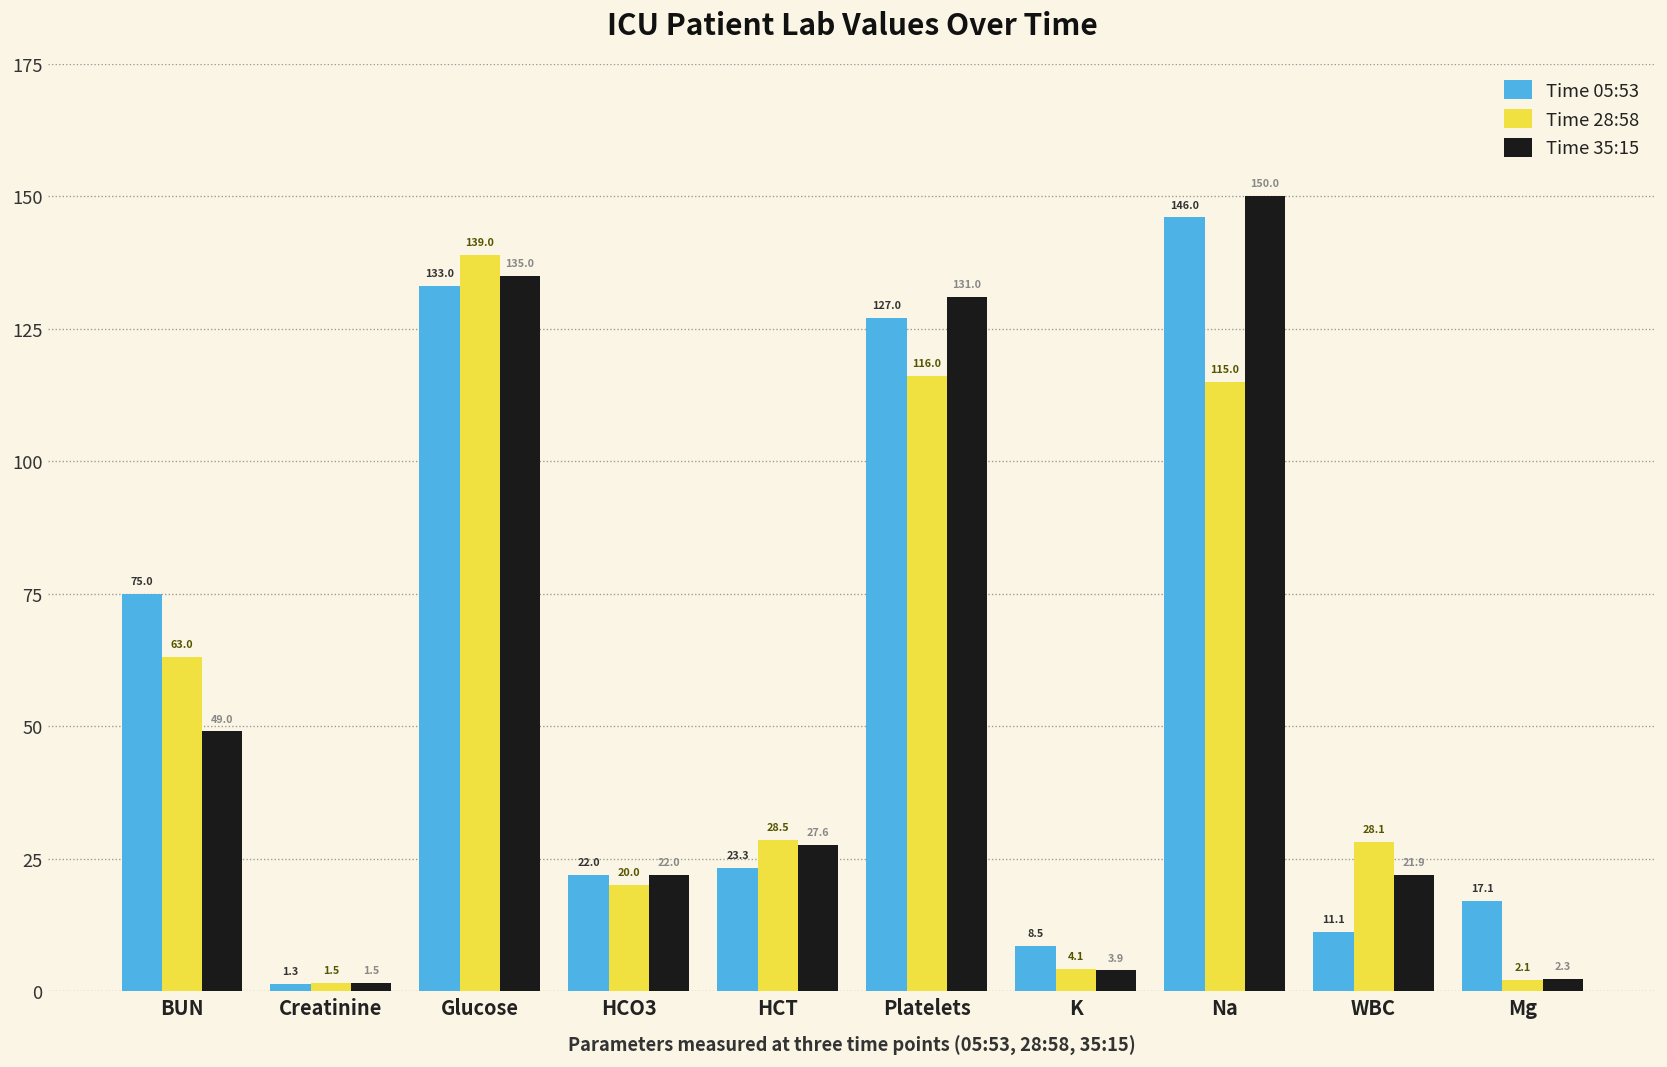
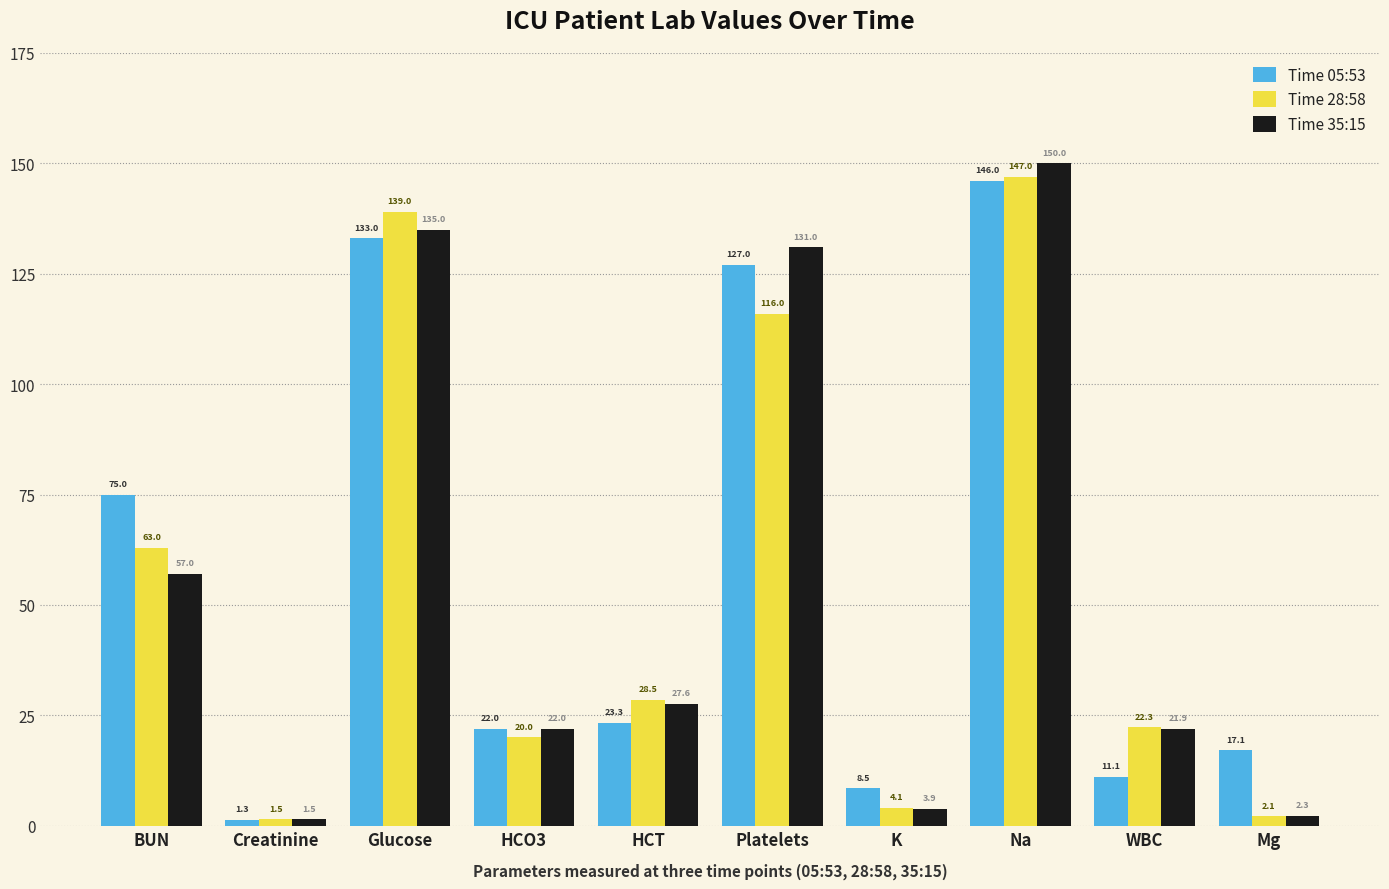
  {
    "Time 05:53": {
      "BUN": 75.0,
      "Creatinine": 1.3,
      "Glucose": 133.0,
      "HCO3": 22.0,
      "HCT": 23.3,
      "Platelets": 127.0,
      "K": 8.5,
      "Na": 146.0,
      "WBC": 11.1,
      "Mg": 17.1
    },
    "Time 28:58": {
      "BUN": 63.0,
      "Creatinine": 1.5,
      "Glucose": 139.0,
      "HCO3": 20.0,
      "HCT": 28.5,
      "Platelets": 116.0,
      "K": 4.1,
-     "Na": 115.0,
-     "WBC": 28.1,
+     "Na": 147.0,
+     "WBC": 22.3,
      "Mg": 2.1
    },
    "Time 35:15": {
-     "BUN": 49.0,
+     "BUN": 57.0,
      "Creatinine": 1.5,
      "Glucose": 135.0,
      "HCO3": 22.0,
      "HCT": 27.6,
      "Platelets": 131.0,
      "K": 3.9,
      "Na": 150.0,
      "WBC": 21.9,
      "Mg": 2.3
    }
  }
